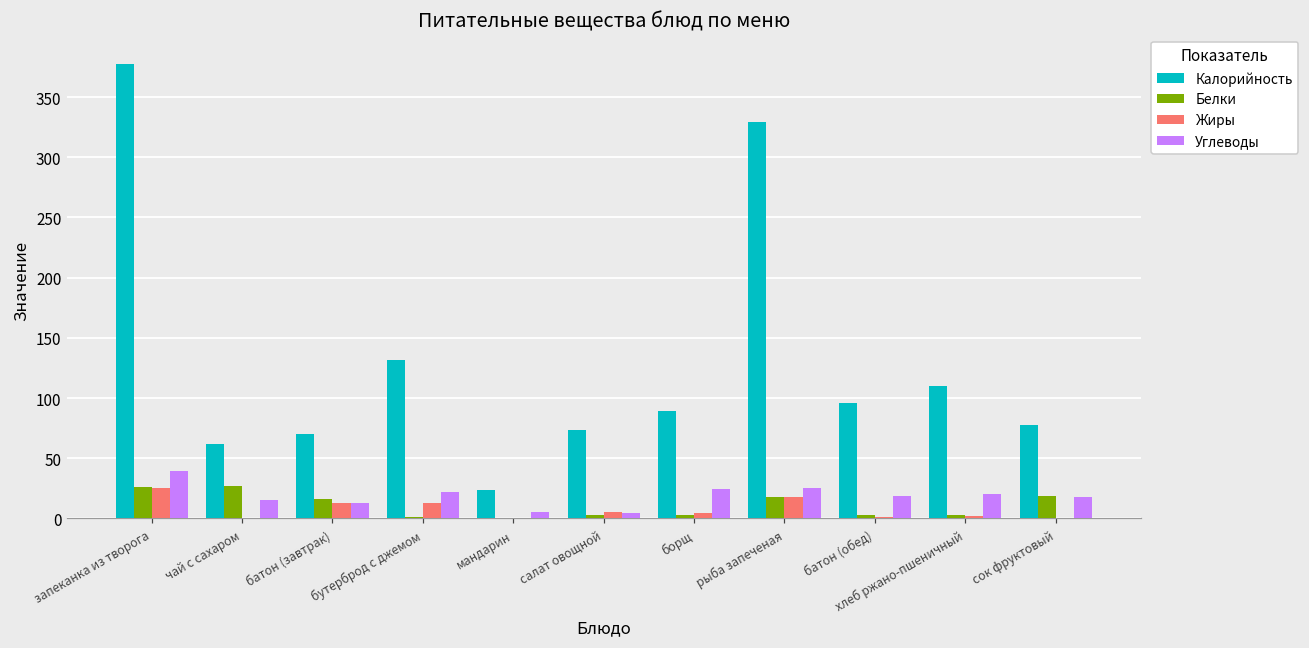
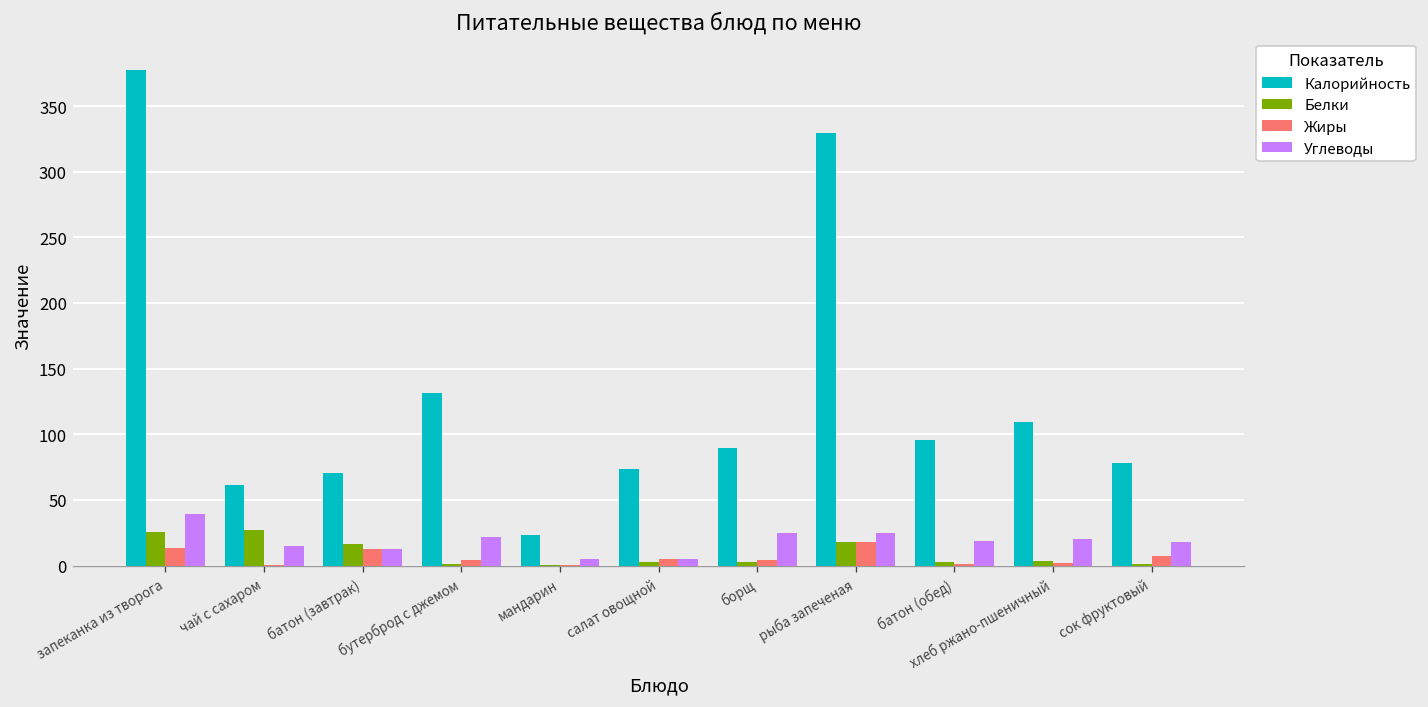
  {
    "Калорийность": {
      "запеканка из творога": 377,
      "чай с сахаром": 62,
      "батон (завтрак)": 70,
      "бутерброд с джемом": 132,
      "мандарин": 24,
      "салат овощной": 74,
      "борщ": 89,
      "рыба запеченая": 329,
      "батон (обед)": 96,
      "хлеб ржано-пшеничный": 110,
      "сок фруктовый": 78
    },
    "Белки": {
      "запеканка из творога": 26,
      "чай с сахаром": 27,
      "батон (завтрак)": 16,
      "салат овощной": 3,
      "борщ": 3,
      "рыба запеченая": 18,
      "батон (обед)": 3,
      "хлеб ржано-пшеничный": 3,
-     "сок фруктовый": 19
+     "сок фруктовый": 1
    },
    "Жиры": {
-     "запеканка из творога": 26,
+     "запеканка из творога": 13,
      "батон (завтрак)": 13,
-     "бутерброд с джемом": 13,
+     "бутерброд с джемом": 4,
      "салат овощной": 5,
      "борщ": 4,
      "рыба запеченая": 18,
-     "сок фруктовый": 0
+     "сок фруктовый": 8
    },
    "Углеводы": {
      "запеканка из творога": 39,
      "чай с сахаром": 15,
      "батон (завтрак)": 13,
      "бутерброд с джемом": 22,
      "мандарин": 5,
      "салат овощной": 5,
      "борщ": 25,
      "рыба запеченая": 25,
      "батон (обед)": 19,
      "хлеб ржано-пшеничный": 20,
      "сок фруктовый": 18
    }
  }
